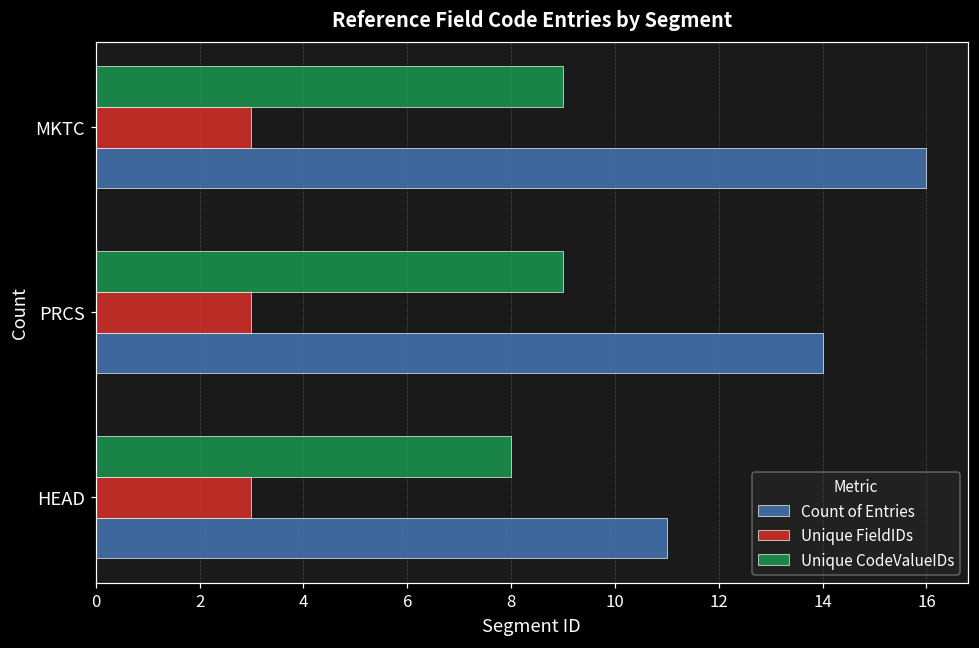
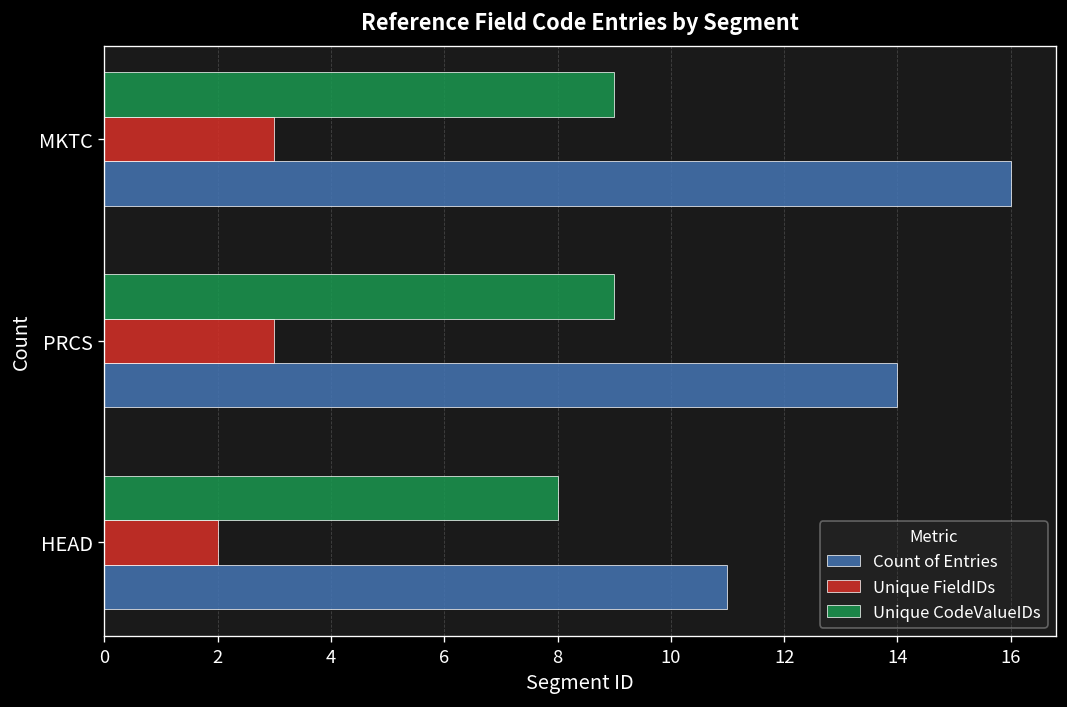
  {
    "Count of Entries": {
      "MKTC": 16,
      "PRCS": 14,
      "HEAD": 11
    },
    "Unique FieldIDs": {
      "MKTC": 3,
      "PRCS": 3,
-     "HEAD": 3
+     "HEAD": 2
    },
    "Unique CodeValueIDs": {
      "MKTC": 9,
      "PRCS": 9,
      "HEAD": 8
    }
  }
